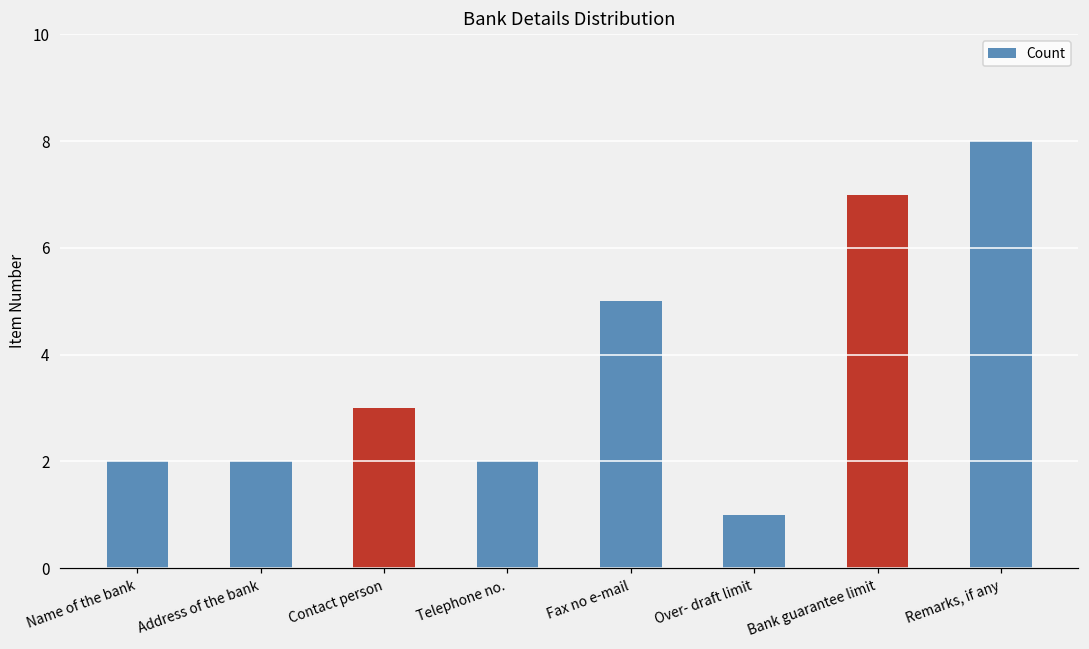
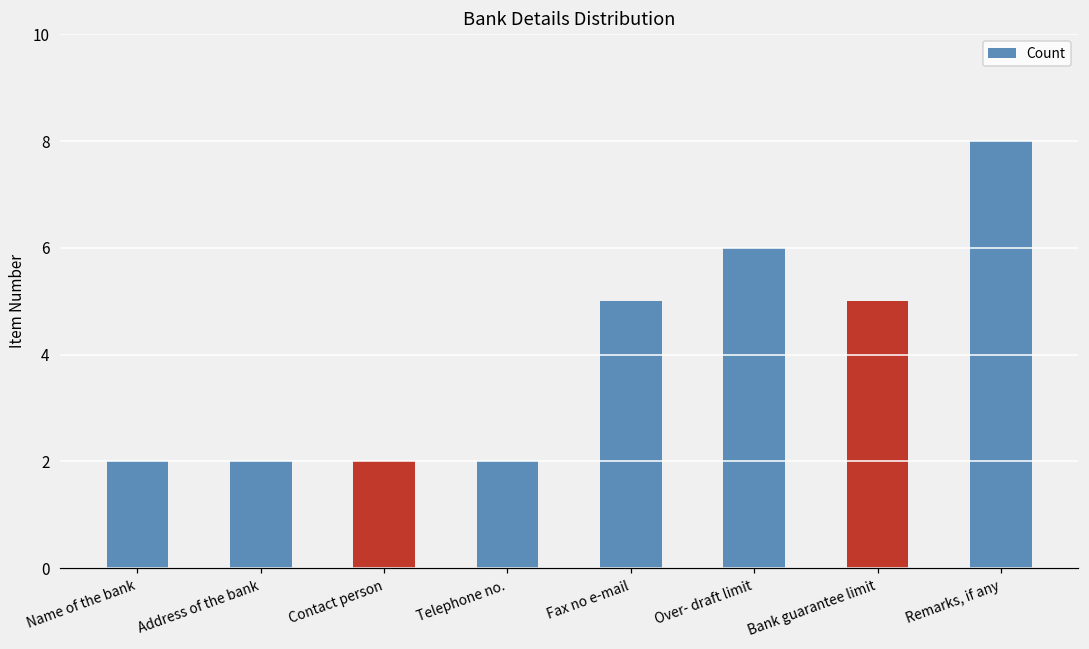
  {
    "Name of the bank": 2,
    "Address of the bank": 2,
-   "Contact person": 3,
+   "Contact person": 2,
    "Telephone no.": 2,
    "Fax no e-mail": 5,
-   "Over- draft limit": 1,
-   "Bank guarantee limit": 7,
+   "Over- draft limit": 6,
+   "Bank guarantee limit": 5,
    "Remarks, if any": 8
  }
